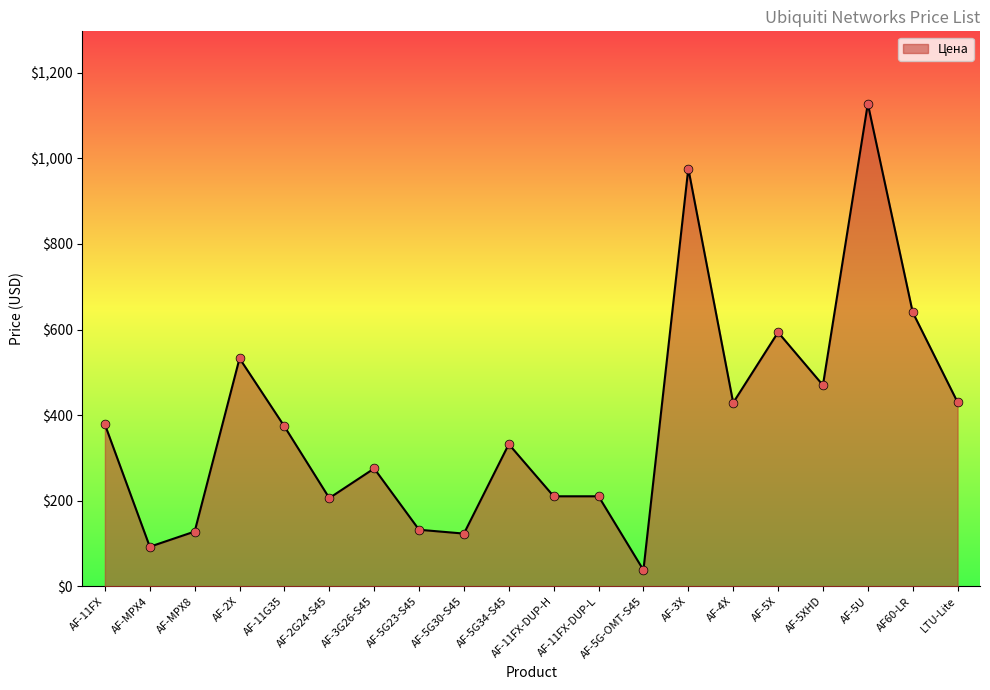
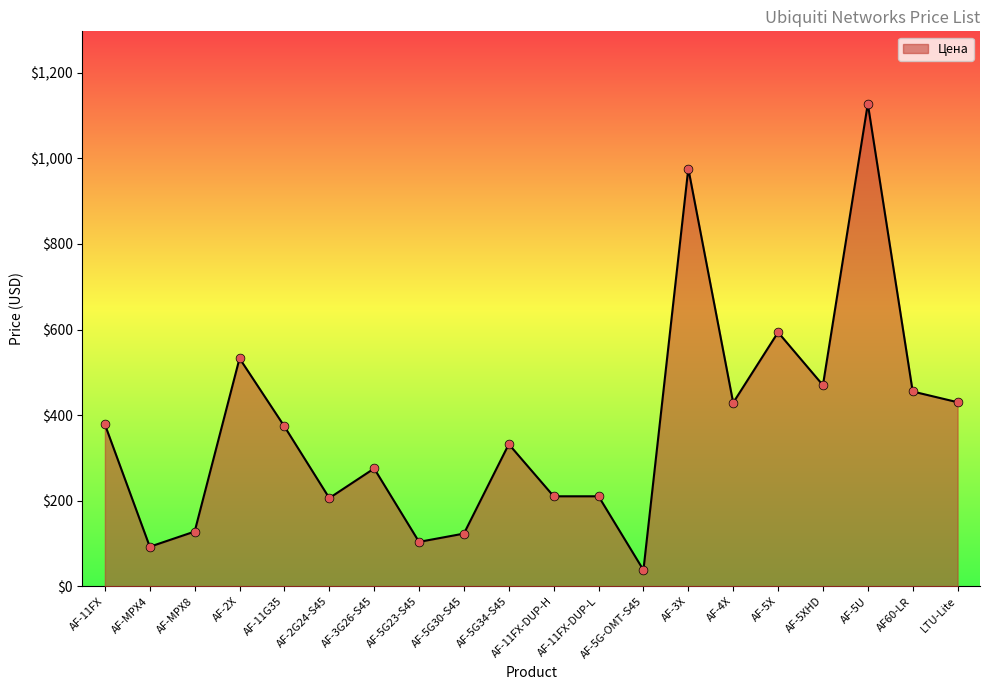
  {
    "AF-11FX": "$380",
    "AF-MPX4": "$90",
    "AF-MPX8": "$130",
    "AF-2X": "$530",
    "AF-11G35": "$370",
    "AF-2G24-S45": "$210",
    "AF-3G26-S45": "$280",
-   "AF-5G23-S45": "$130",
+   "AF-5G23-S45": "$100",
    "AF-5G30-S45": "$120",
    "AF-5G34-S45": "$330",
    "AF-11FX-DUP-H": "$210",
    "AF-11FX-DUP-L": "$210",
    "AF-5G-OMT-S45": "$40",
    "AF-3X": "$980",
    "AF-4X": "$430",
    "AF-5X": "$590",
    "AF-5XHD": "$470",
    "AF-5U": "$1,130",
-   "AF60-LR": "$640",
+   "AF60-LR": "$460",
    "LTU-Lite": "$430"
  }
